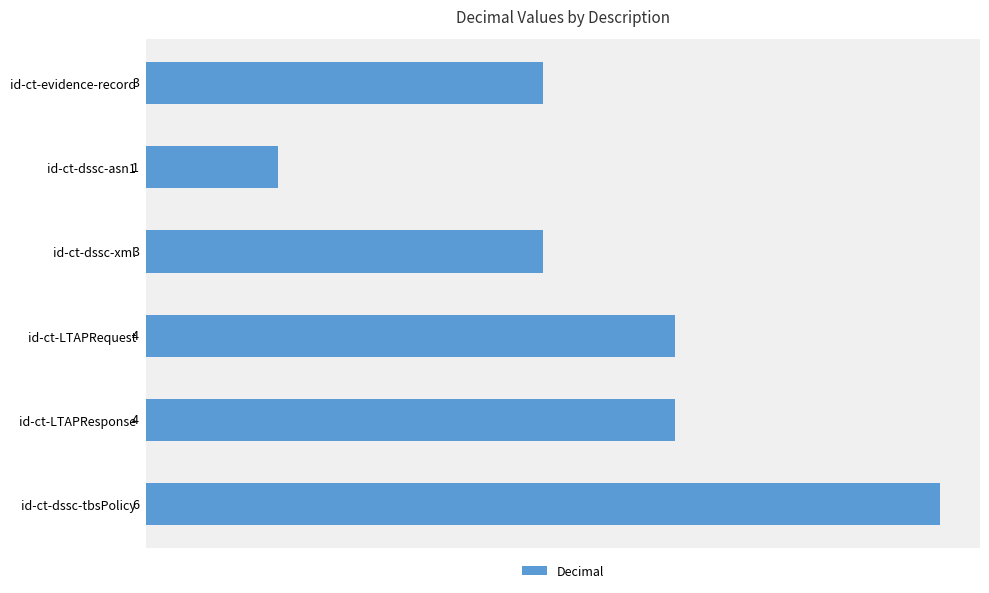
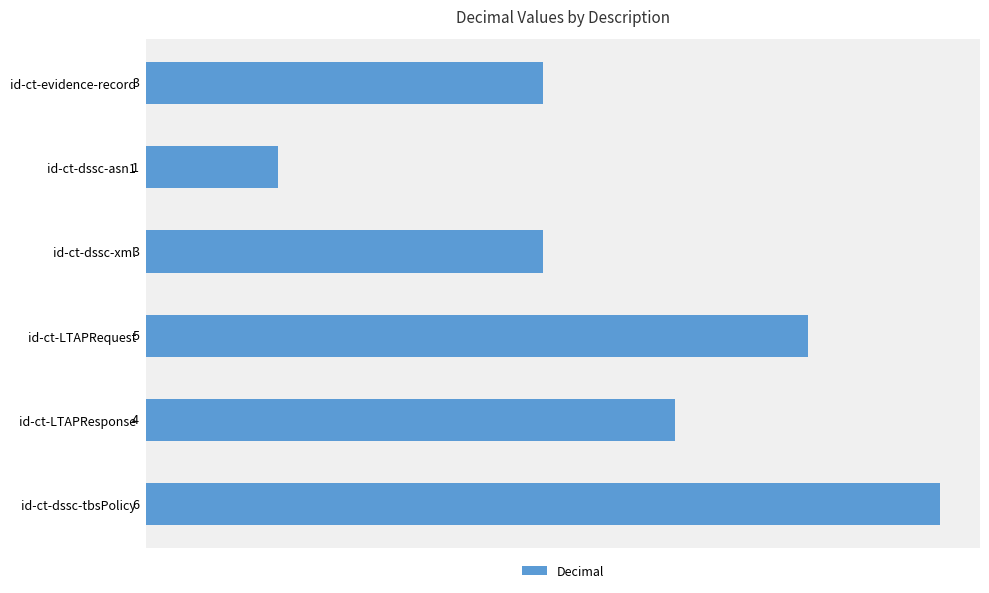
  {
-   "id-ct-LTAPRequest": 4
+   "id-ct-LTAPRequest": 5
  }
